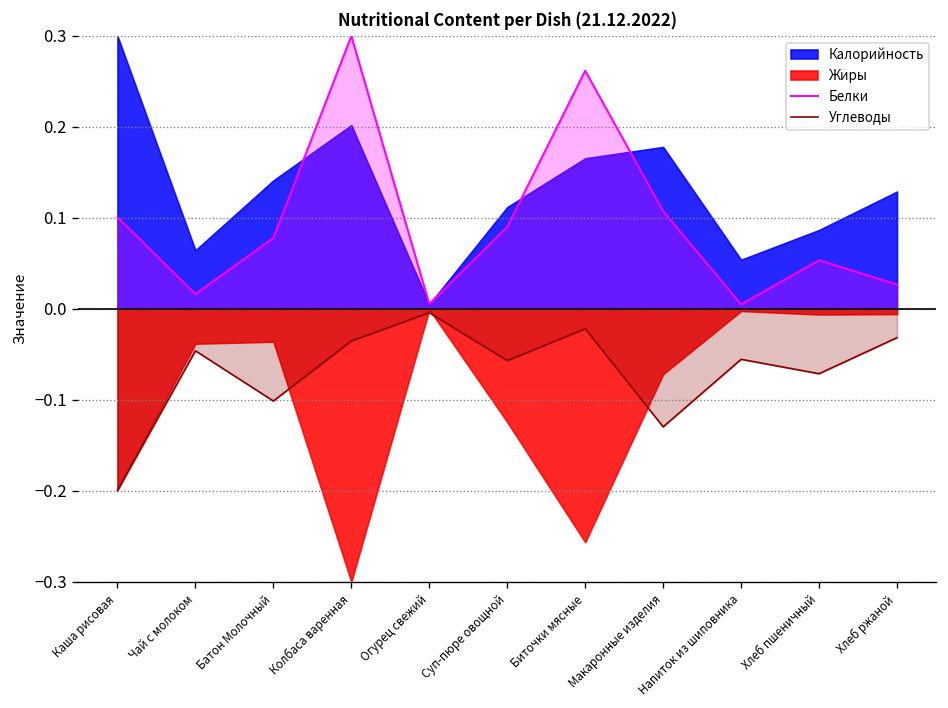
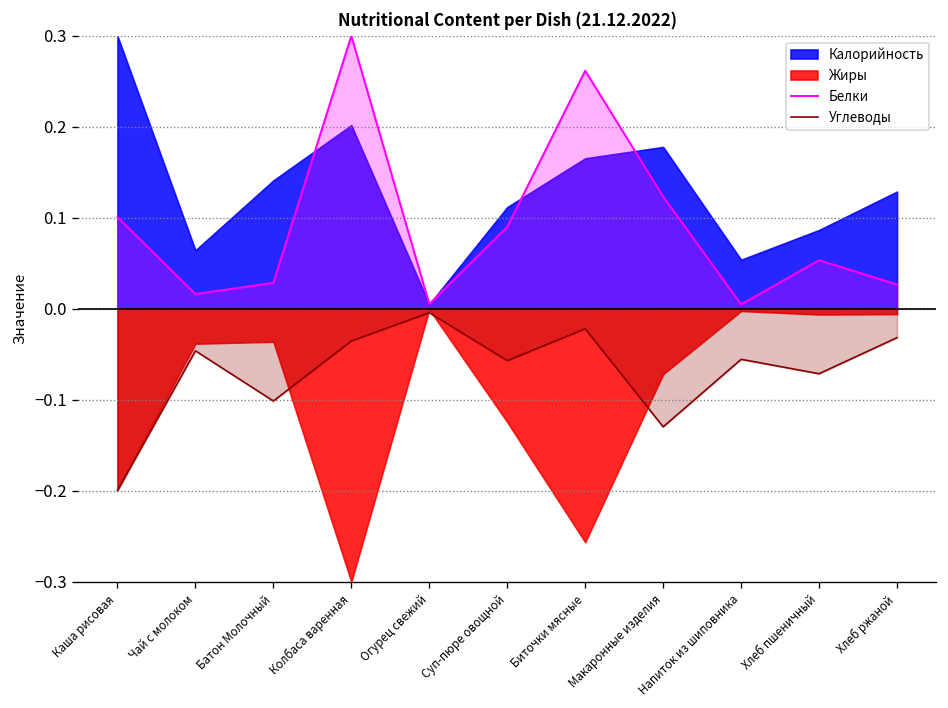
  {
    "Белки": {
      "Каша рисовая": 0.10,
      "Чай с молоком": 0.02,
-     "Батон Молочный": 0.08,
+     "Батон Молочный": 0.03,
      "Колбаса варенная": 0.30,
      "Суп-пюре овощной": 0.09,
      "Биточки мясные": 0.26,
-     "Макаронные изделия": 0.11,
+     "Макаронные изделия": 0.12,
      "Напиток из шиповника": 0.00,
      "Хлеб пшеничный": 0.05,
      "Хлеб ржаной": 0.03
    },
    "Калорийность": {
      "Каша рисовая": 0.30,
      "Чай с молоком": 0.06,
      "Батон Молочный": 0.14,
      "Колбаса варенная": 0.20,
      "Суп-пюре овощной": 0.11,
      "Биточки мясные": 0.17,
      "Макаронные изделия": 0.18,
      "Напиток из шиповника": 0.05,
      "Хлеб пшеничный": 0.09,
      "Хлеб ржаной": 0.13
    },
    "Углеводы": {
      "Каша рисовая": -0.20,
      "Чай с молоком": -0.05,
      "Батон Молочный": -0.10,
      "Колбаса варенная": -0.04,
      "Огурец свежий": 0.00,
      "Суп-пюре овощной": -0.06,
      "Биточки мясные": -0.02,
      "Макаронные изделия": -0.13,
      "Напиток из шиповника": -0.06,
      "Хлеб пшеничный": -0.07,
      "Хлеб ржаной": -0.03
    }
  }
